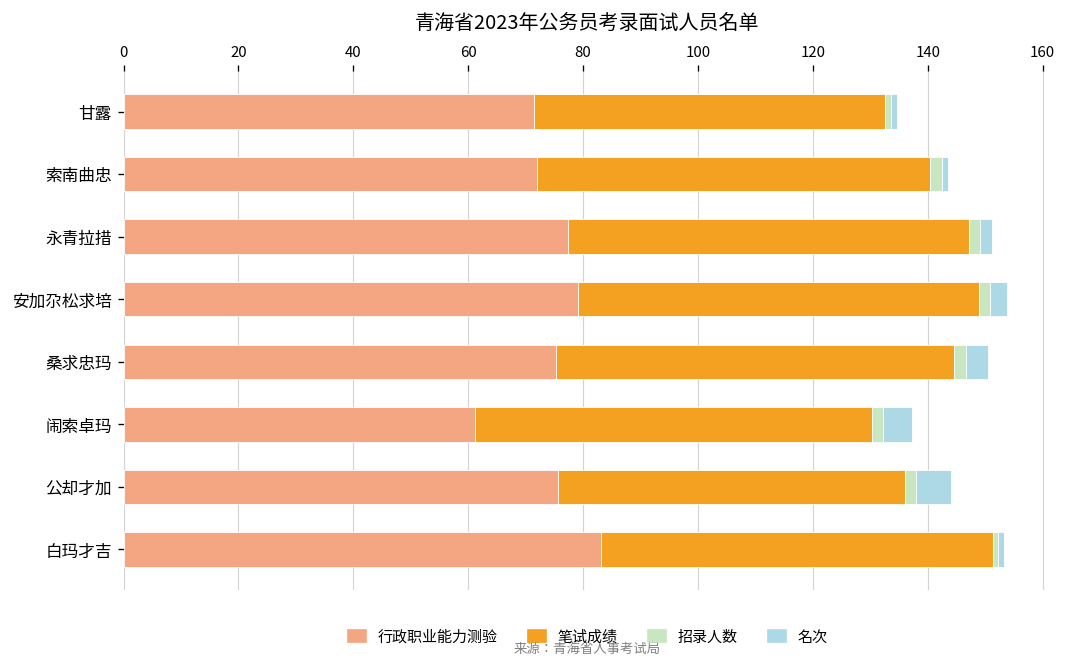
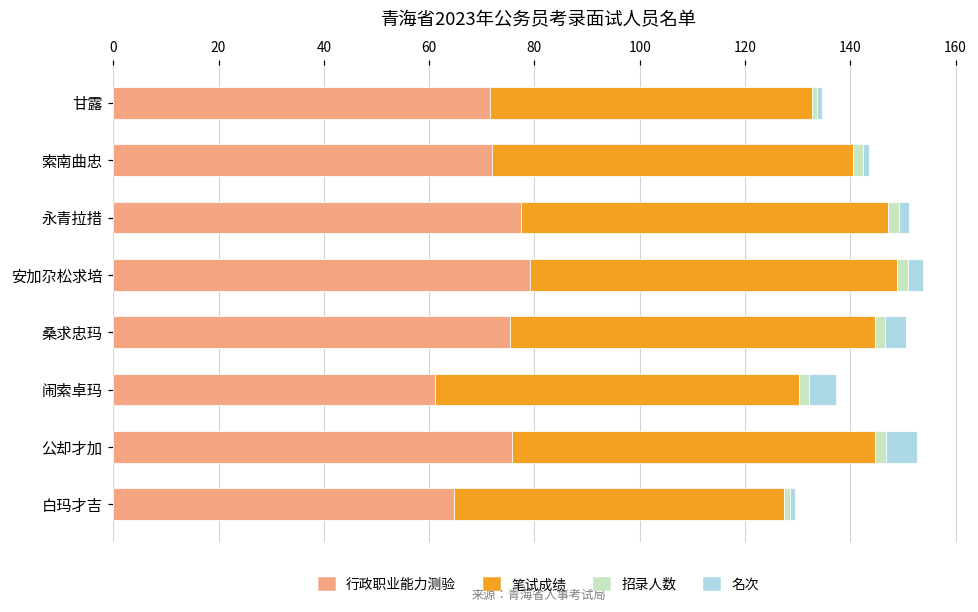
  {
    "行政职业能力测验": {
      "甘露": 72,
      "索南曲忠": 72,
      "永青拉措": 77,
      "安加尕松求培": 79,
      "桑求忠玛": 75,
      "闹索卓玛": 61,
      "公却才加": 76,
-     "白玛才吉": 83
+     "白玛才吉": 65
    },
    "笔试成绩": {
      "甘露": 61,
      "索南曲忠": 68,
      "永青拉措": 70,
      "安加尕松求培": 70,
      "桑求忠玛": 69,
      "闹索卓玛": 69,
-     "公却才加": 60,
-     "白玛才吉": 68
+     "公却才加": 69,
+     "白玛才吉": 63
    }
  }
